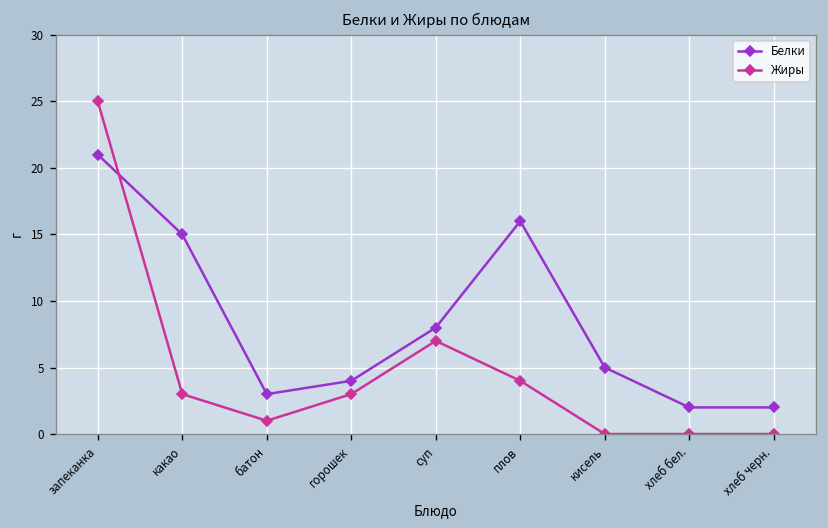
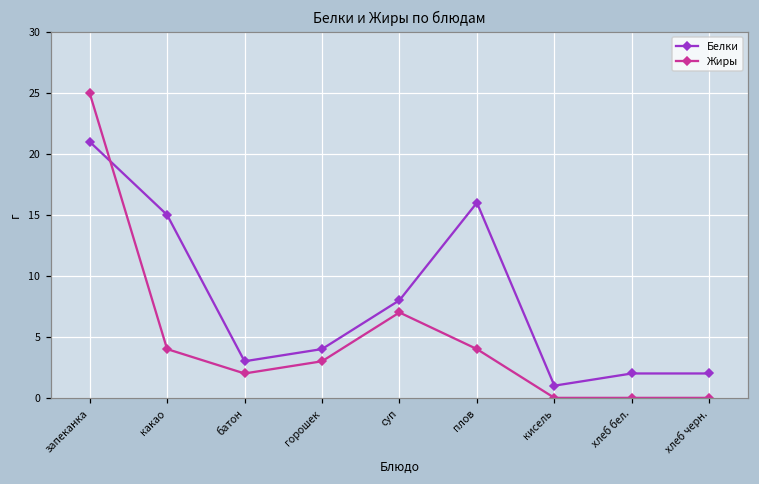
  {
    "Белки": {
      "запеканка": 21,
      "какао": 15,
      "батон": 3,
      "горошек": 4,
      "суп": 8,
      "плов": 16,
-     "кисель": 5,
+     "кисель": 1,
      "хлеб бел.": 2,
      "хлеб черн.": 2
    },
    "Жиры": {
      "запеканка": 25,
-     "какао": 3,
-     "батон": 1,
+     "какао": 4,
+     "батон": 2,
      "горошек": 3,
      "суп": 7,
      "плов": 4,
      "кисель": 0,
      "хлеб бел.": 0,
      "хлеб черн.": 0
    }
  }
